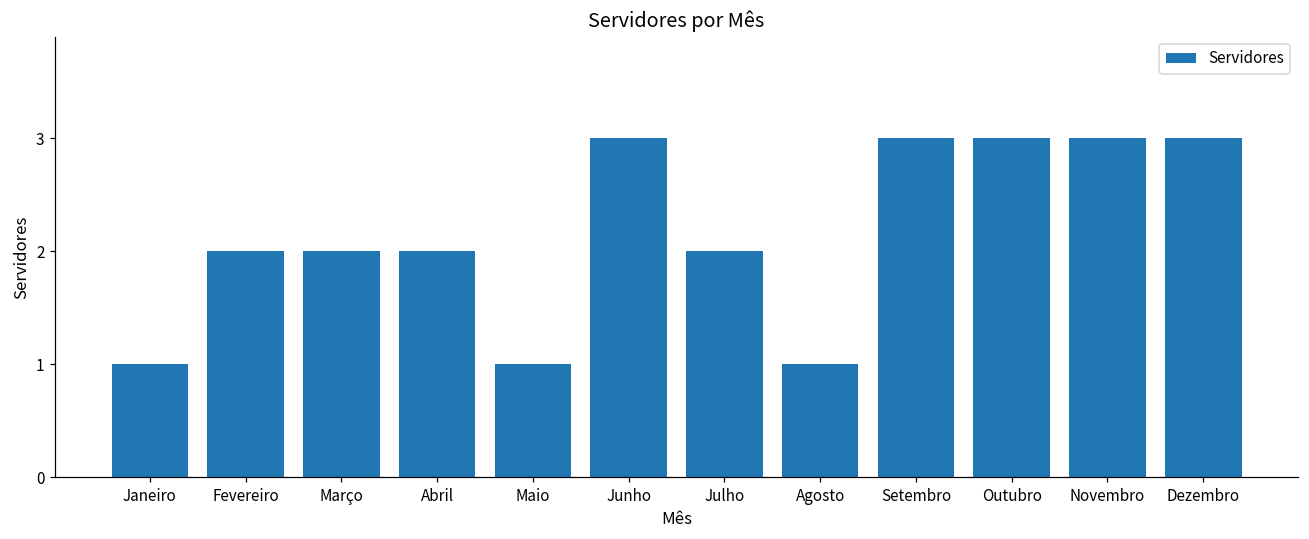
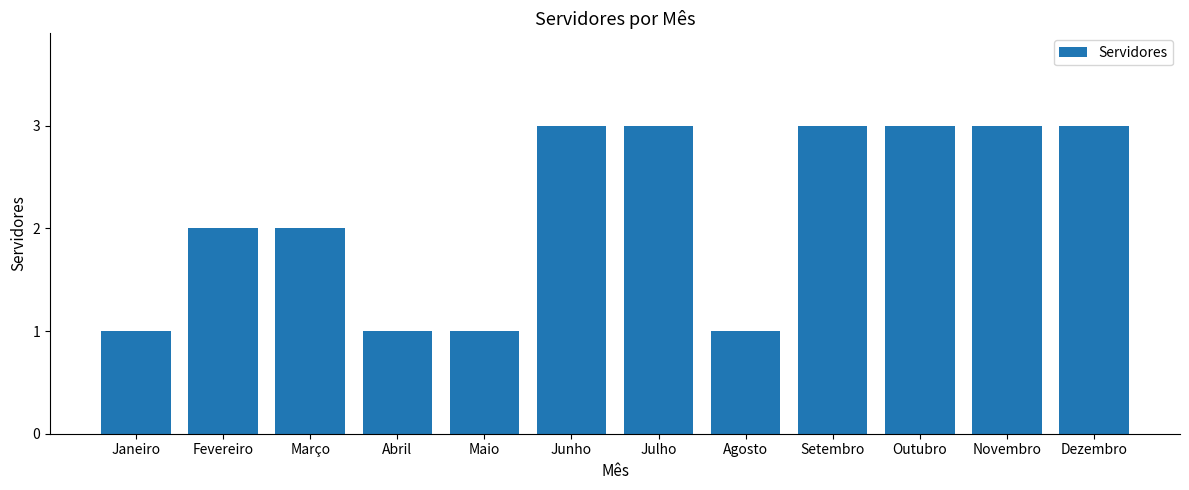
  {
    "Janeiro": 1,
    "Fevereiro": 2,
    "Março": 2,
-   "Abril": 2,
+   "Abril": 1,
    "Maio": 1,
    "Junho": 3,
-   "Julho": 2,
+   "Julho": 3,
    "Agosto": 1,
    "Setembro": 3,
    "Outubro": 3,
    "Novembro": 3,
    "Dezembro": 3
  }
